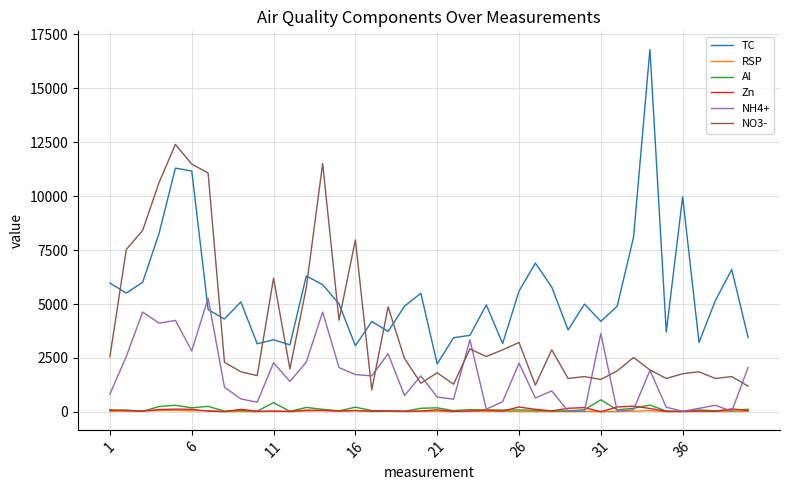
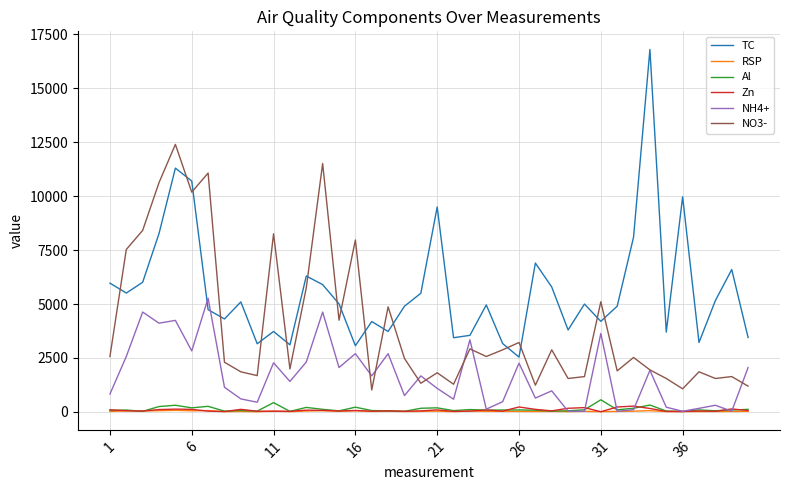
  {
    "TC": {
      "1": 6000,
-     "6": 11200,
-     "11": 3300,
+     "6": 10700,
+     "11": 3700,
      "16": 3100,
-     "21": 2200,
-     "26": 5600,
+     "21": 9500,
+     "26": 2500,
      "31": 4200,
      "36": 10000
    },
    "Al": {
      "11": 400,
      "16": 200,
      "31": 600
    },
    "Zn": {
      "26": 200
    },
    "NH4+": {
      "1": 800,
      "6": 2800,
      "11": 2300,
-     "16": 1700,
-     "21": 700,
+     "16": 2700,
+     "21": 1100,
      "26": 2300,
      "31": 3600
    },
    "NO3-": {
      "1": 2600,
-     "6": 11500,
-     "11": 6200,
+     "6": 10200,
+     "11": 8300,
      "16": 8000,
      "21": 1800,
      "26": 3200,
-     "31": 1500,
-     "36": 1800
+     "31": 5100,
+     "36": 1100
    }
  }
